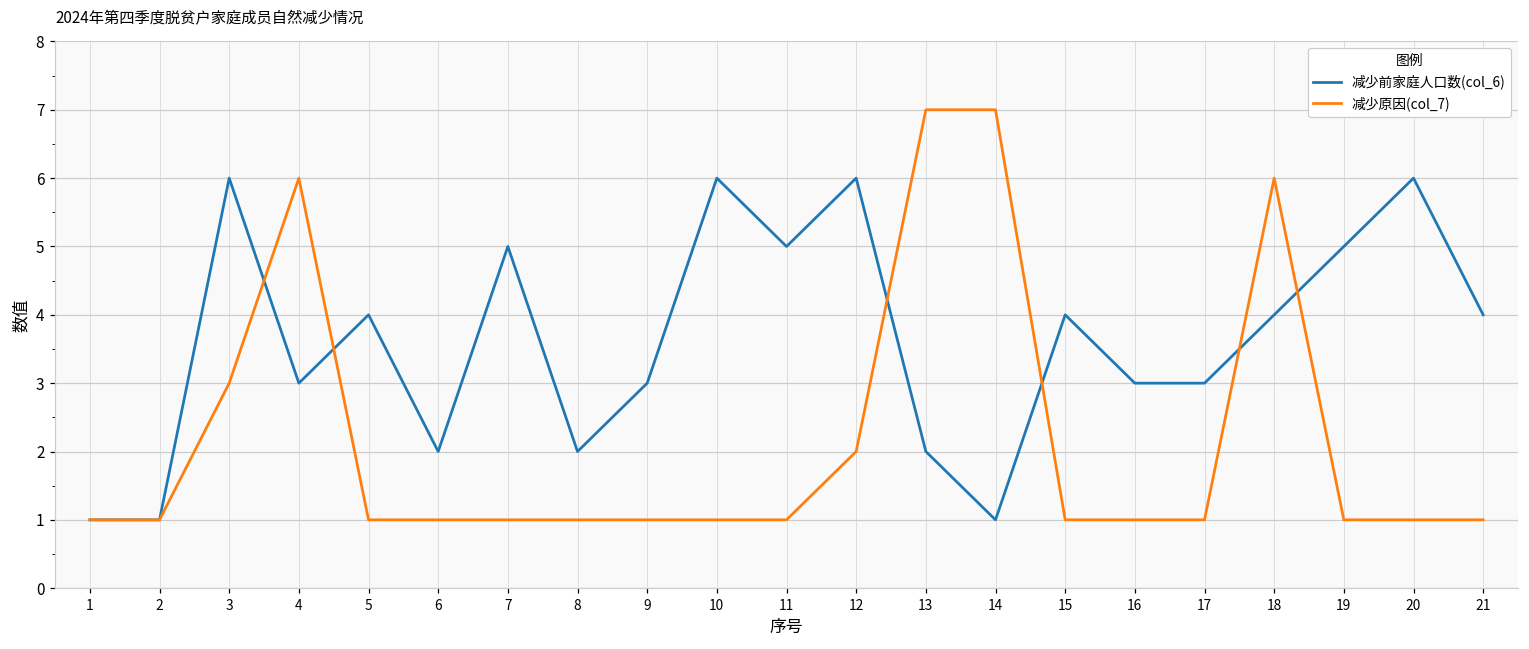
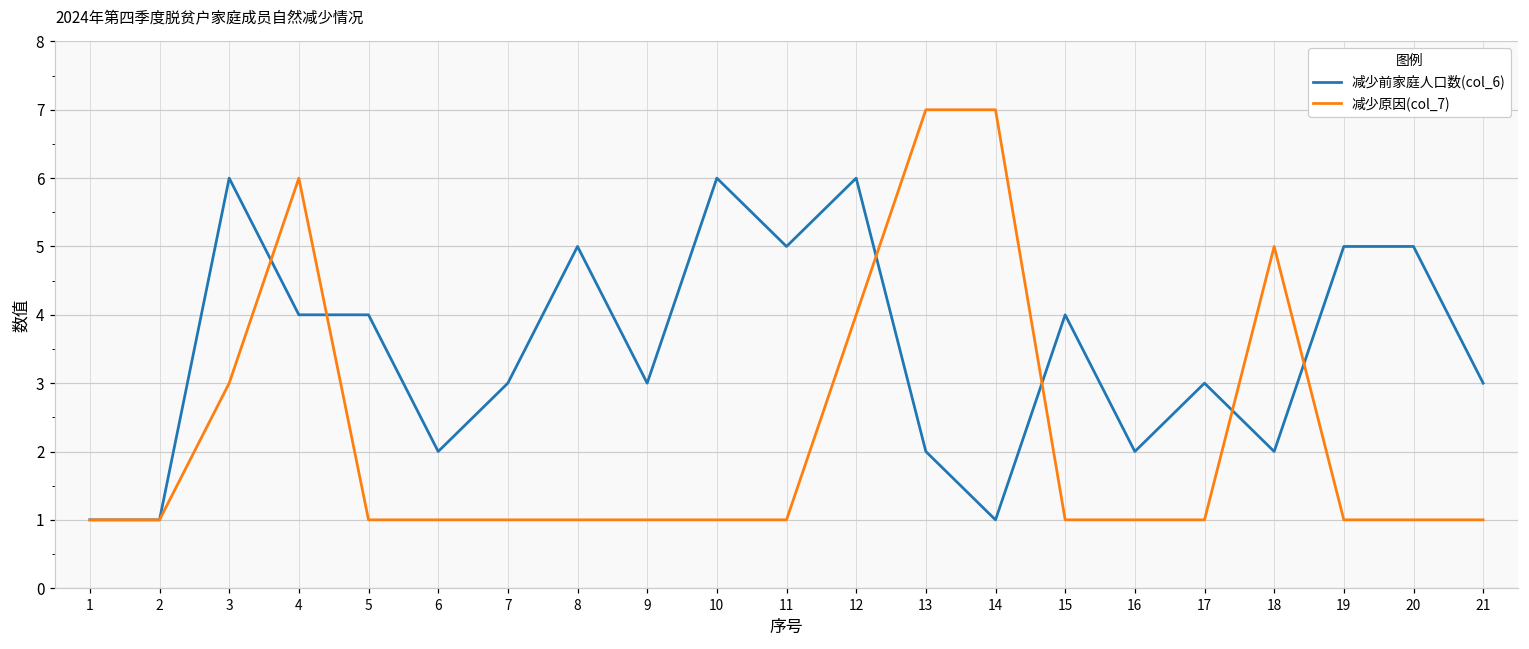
  {
    "减少前家庭人口数(col_6)": {
      "3": 6,
-     "4": 3,
+     "4": 4,
      "5": 4,
      "6": 2,
-     "7": 5,
-     "8": 2,
+     "7": 3,
+     "8": 5,
      "9": 3,
      "10": 6,
      "11": 5,
      "12": 6,
      "13": 2,
      "14": 1,
      "15": 4,
-     "16": 3,
+     "16": 2,
      "17": 3,
-     "18": 4,
+     "18": 2,
      "19": 5,
-     "20": 6,
-     "21": 4
+     "20": 5,
+     "21": 3
    },
    "减少原因(col_7)": {
      "3": 3,
      "4": 6,
      "5": 1,
      "6": 1,
      "7": 1,
      "8": 1,
      "9": 1,
      "10": 1,
      "11": 1,
-     "12": 2,
+     "12": 4,
      "13": 7,
      "14": 7,
      "15": 1,
      "16": 1,
      "17": 1,
-     "18": 6,
+     "18": 5,
      "19": 1,
      "20": 1,
      "21": 1
    }
  }
